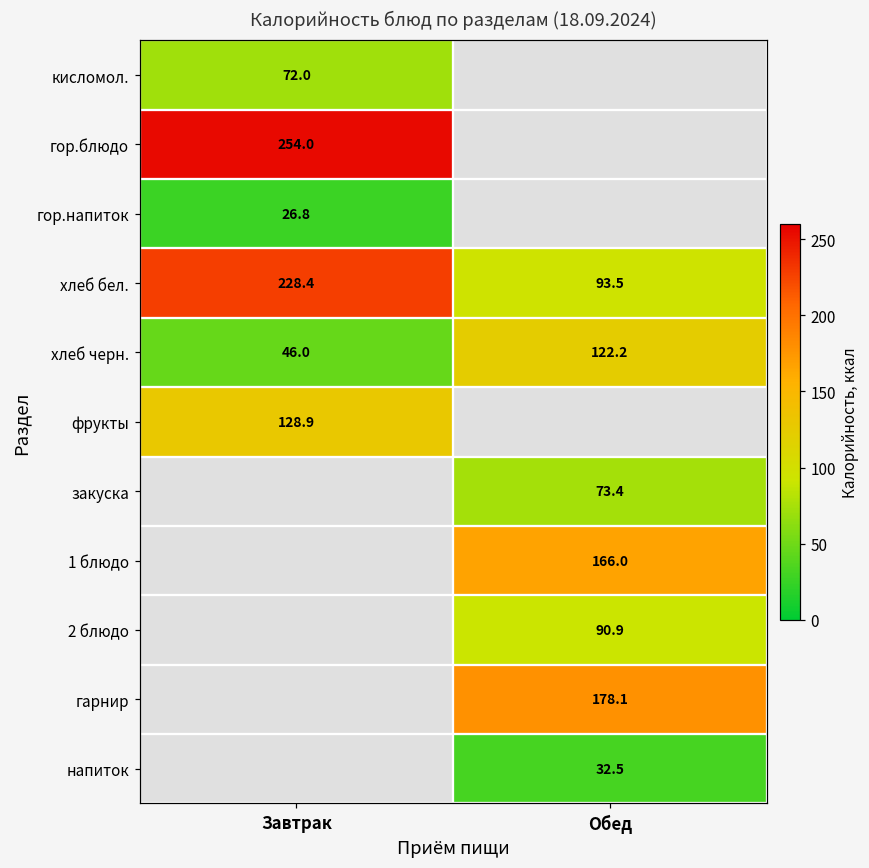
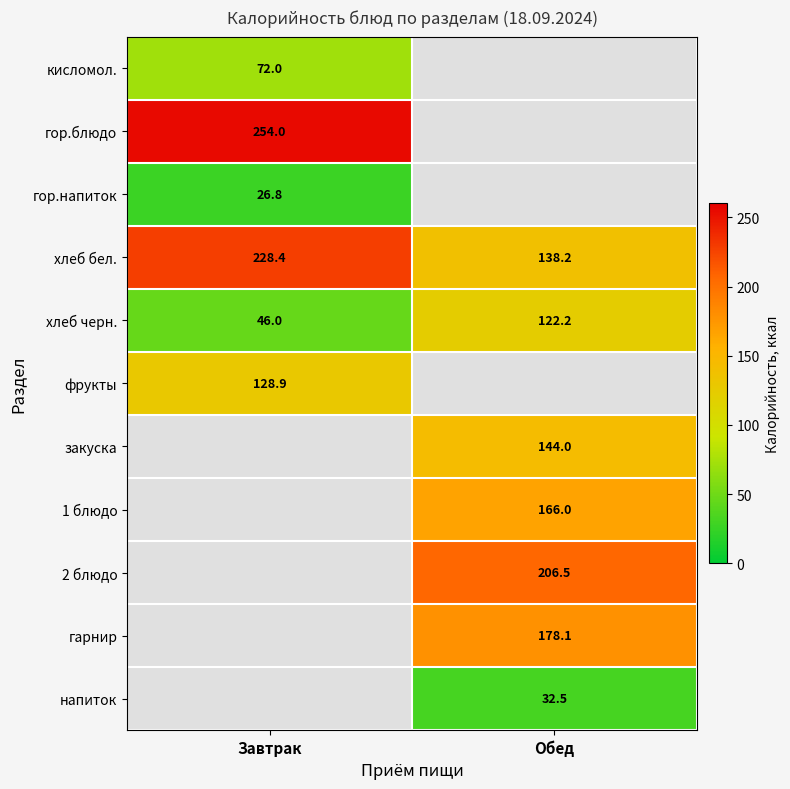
  {
    "кисломол.": {
      "Завтрак": 72.0
    },
    "гор.блюдо": {
      "Завтрак": 254.0
    },
    "гор.напиток": {
      "Завтрак": 26.8
    },
    "хлеб бел.": {
      "Завтрак": 228.4,
-     "Обед": 93.5
+     "Обед": 138.2
    },
    "хлеб черн.": {
      "Завтрак": 46.0,
      "Обед": 122.2
    },
    "фрукты": {
      "Завтрак": 128.9
    },
    "закуска": {
-     "Обед": 73.4
+     "Обед": 144.0
    },
    "1 блюдо": {
      "Обед": 166.0
    },
    "2 блюдо": {
-     "Обед": 90.9
+     "Обед": 206.5
    },
    "гарнир": {
      "Обед": 178.1
    },
    "напиток": {
      "Обед": 32.5
    }
  }
